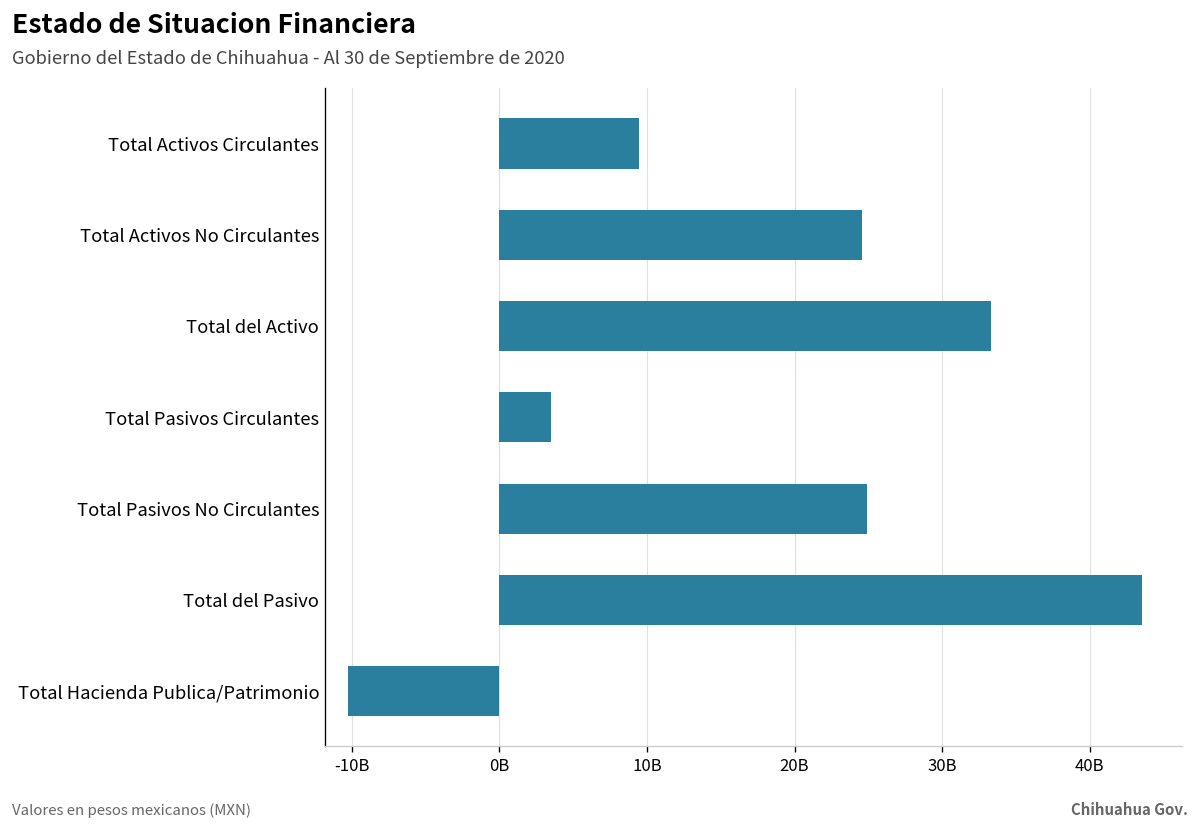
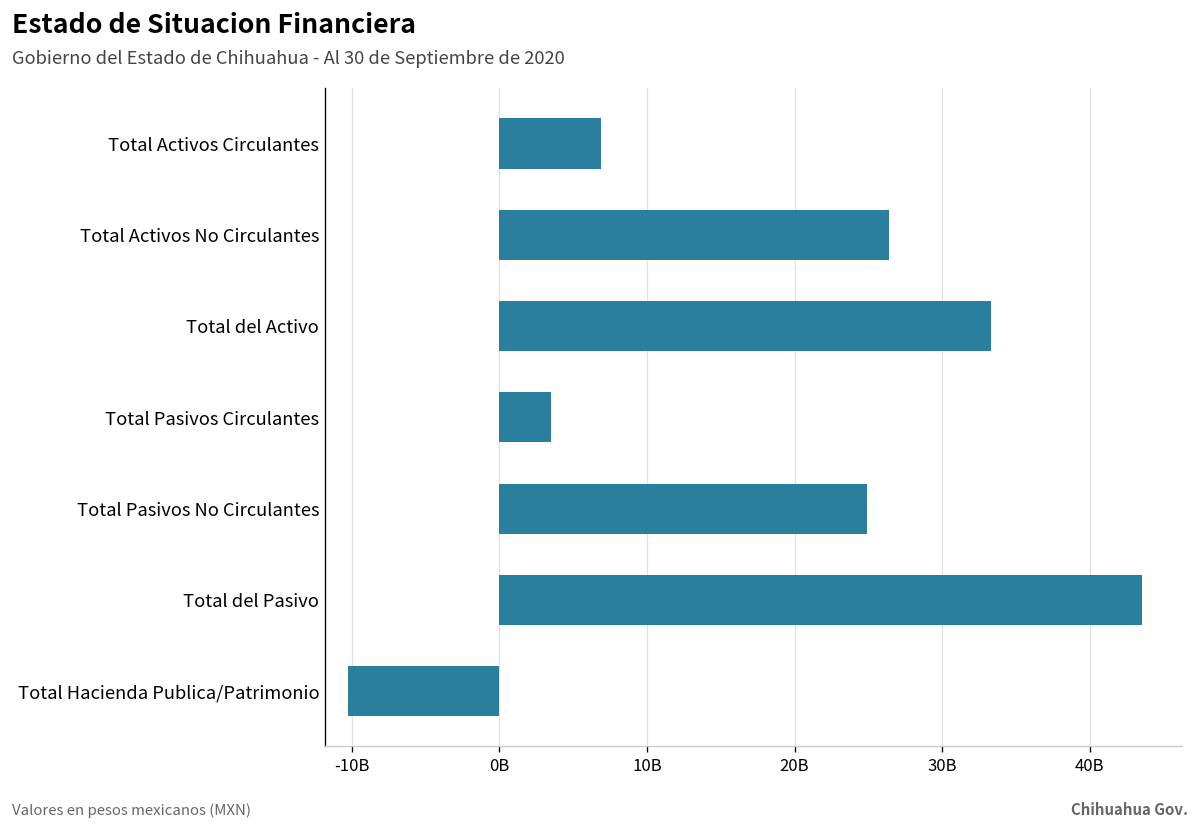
  {
-   "Total Activos Circulantes": 9500000000,
-   "Total Activos No Circulantes": 24600000000,
+   "Total Activos Circulantes": 6900000000,
+   "Total Activos No Circulantes": 26400000000,
    "Total del Activo": 33300000000,
    "Total Pasivos Circulantes": 3500000000,
    "Total Pasivos No Circulantes": 24900000000,
    "Total del Pasivo": 43600000000,
    "Total Hacienda Publica/Patrimonio": -10300000000
  }
